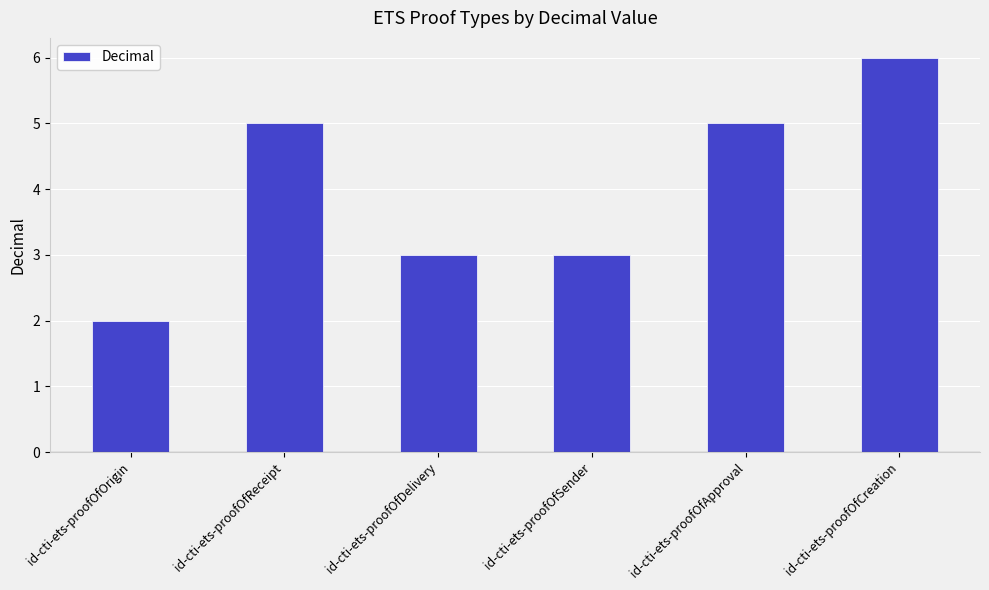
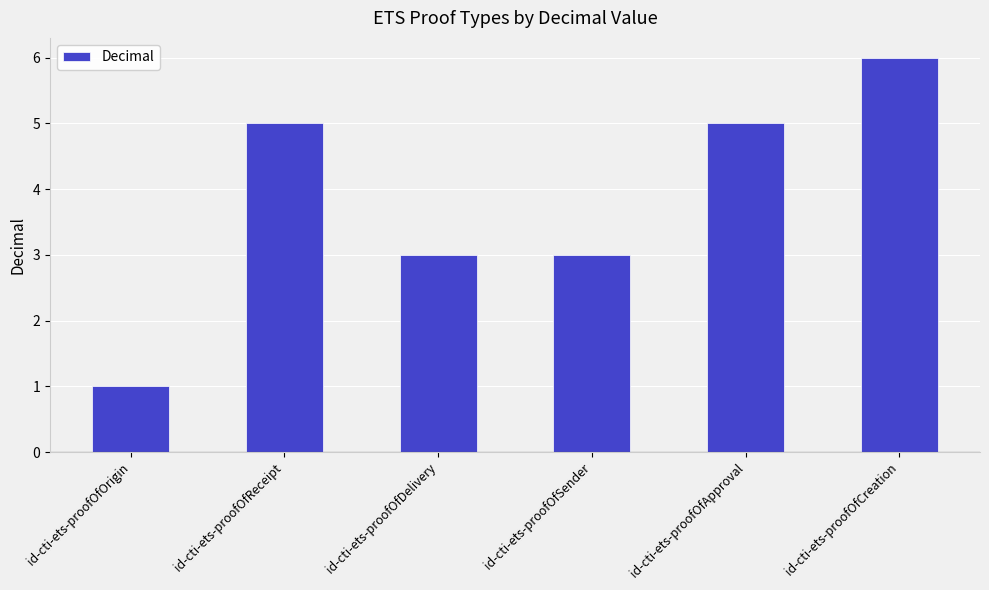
  {
-   "id-cti-ets-proofOfOrigin": 2,
+   "id-cti-ets-proofOfOrigin": 1,
    "id-cti-ets-proofOfReceipt": 5,
    "id-cti-ets-proofOfDelivery": 3,
    "id-cti-ets-proofOfSender": 3,
    "id-cti-ets-proofOfApproval": 5,
    "id-cti-ets-proofOfCreation": 6
  }
